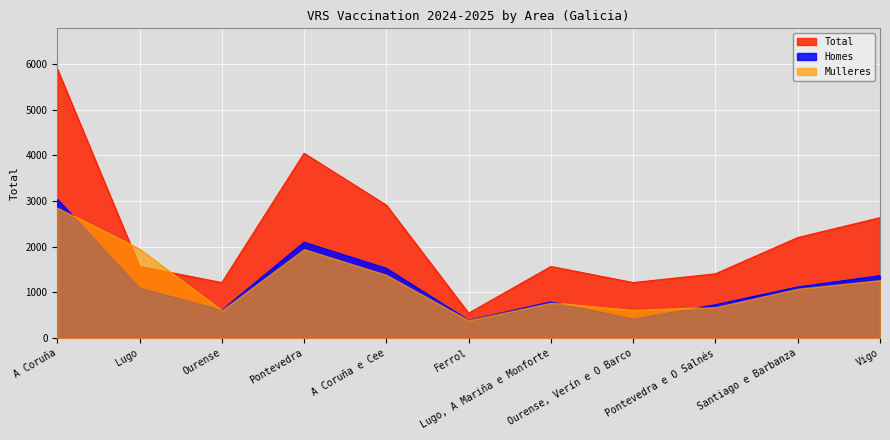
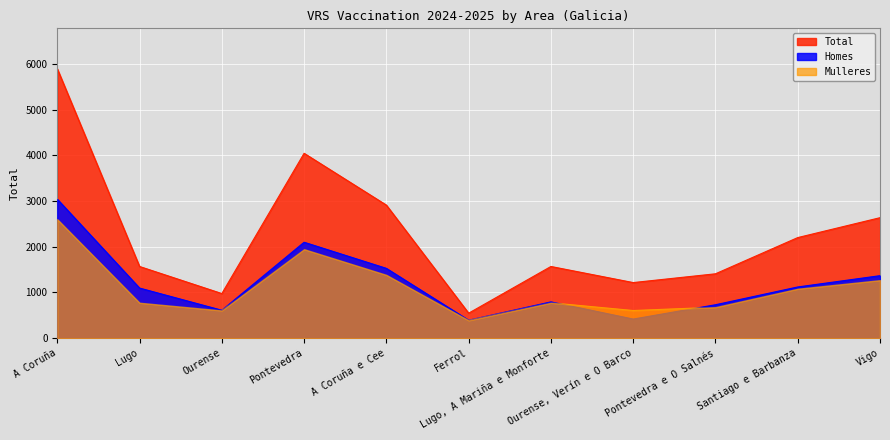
  {
    "Total": {
      "A Coruña": 5900,
      "Lugo": 1600,
-     "Ourense": 1200,
+     "Ourense": 1000,
      "Pontevedra": 4000,
      "A Coruña e Cee": 2900,
      "Ferrol": 500,
      "Lugo, A Mariña e Monforte": 1600,
      "Ourense, Verín e O Barco": 1200,
      "Pontevedra e O Salnés": 1400,
      "Santiago e Barbanza": 2200,
      "Vigo": 2600
    },
    "Homes": {
      "A Coruña": 3000,
      "Lugo": 1100,
      "Pontevedra": 2100,
      "A Coruña e Cee": 1500,
      "Ourense, Verín e O Barco": 400,
      "Vigo": 1400
    },
    "Mulleres": {
-     "A Coruña": 2900,
-     "Lugo": 1900,
+     "A Coruña": 2600,
+     "Lugo": 800,
      "Pontevedra": 1900,
      "A Coruña e Cee": 1400,
      "Ourense, Verín e O Barco": 600,
      "Vigo": 1300
    }
  }
